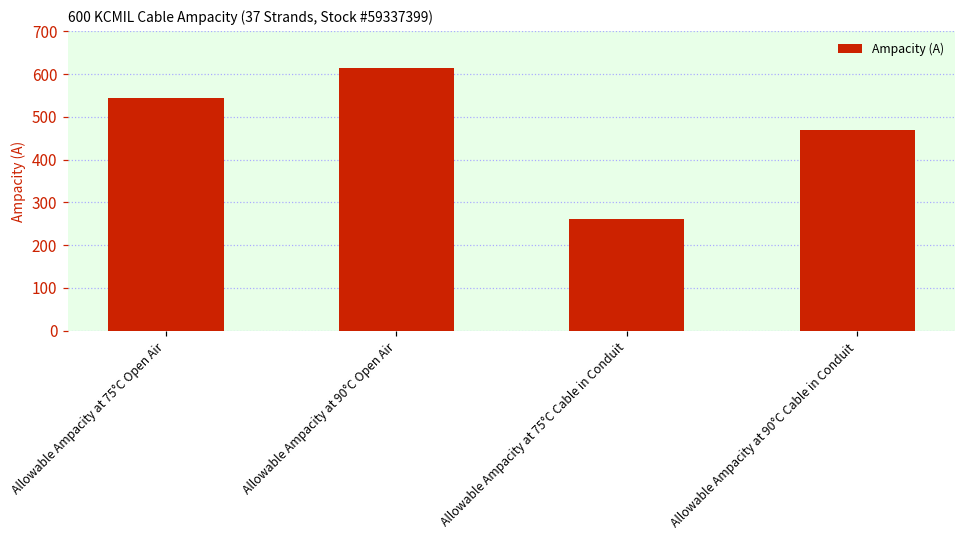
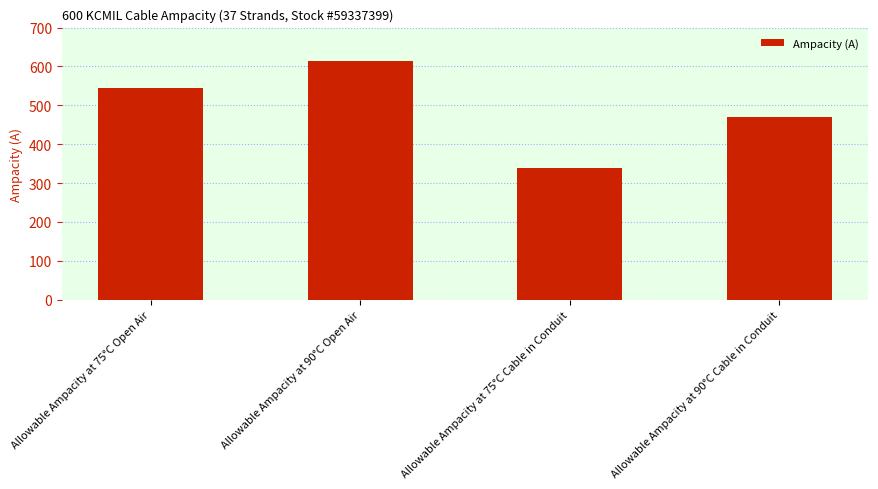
  {
    "Allowable Ampacity at 75°C Open Air": 550,
    "Allowable Ampacity at 90°C Open Air": 620,
-   "Allowable Ampacity at 75°C Cable in Conduit": 260,
+   "Allowable Ampacity at 75°C Cable in Conduit": 340,
    "Allowable Ampacity at 90°C Cable in Conduit": 470
  }
